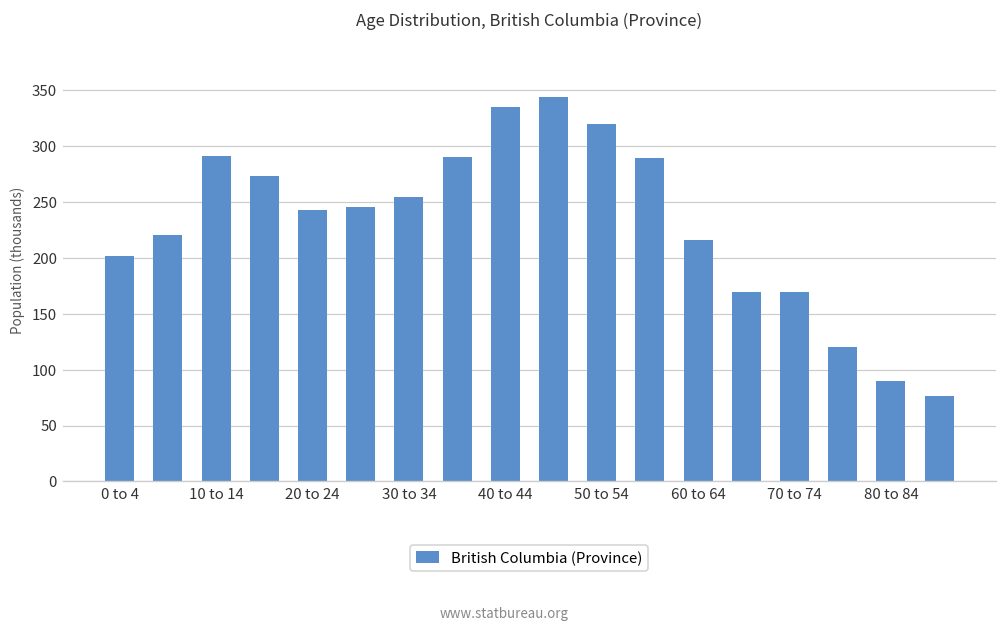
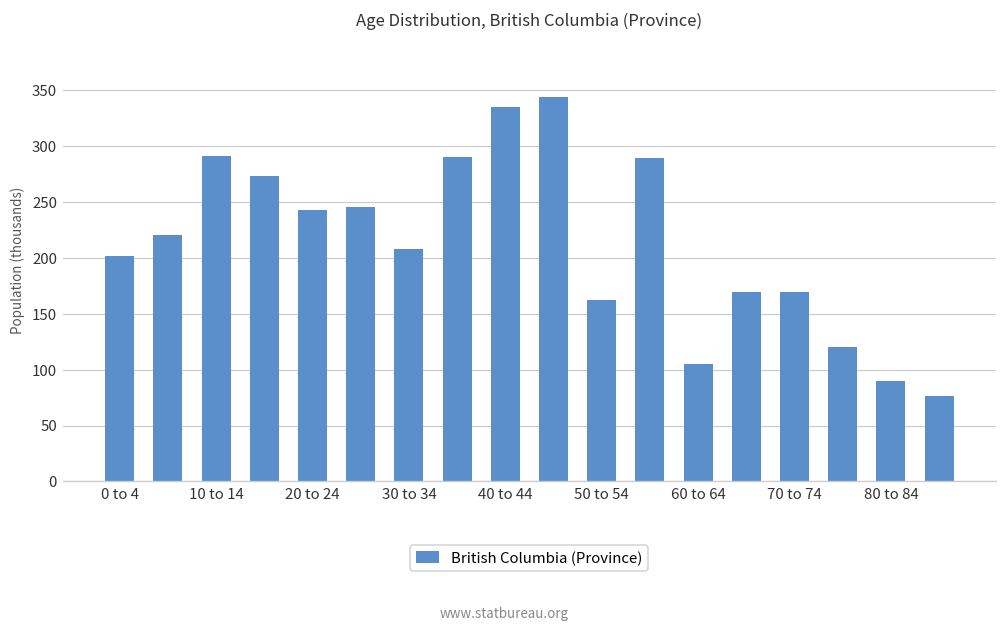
  {
    "0 to 4": 200,
    "10 to 14": 290,
    "20 to 24": 240,
-   "30 to 34": 250,
+   "30 to 34": 210,
    "40 to 44": 330,
-   "50 to 54": 320,
-   "60 to 64": 220,
+   "50 to 54": 160,
+   "60 to 64": 110,
    "70 to 74": 170,
    "80 to 84": 90
  }
